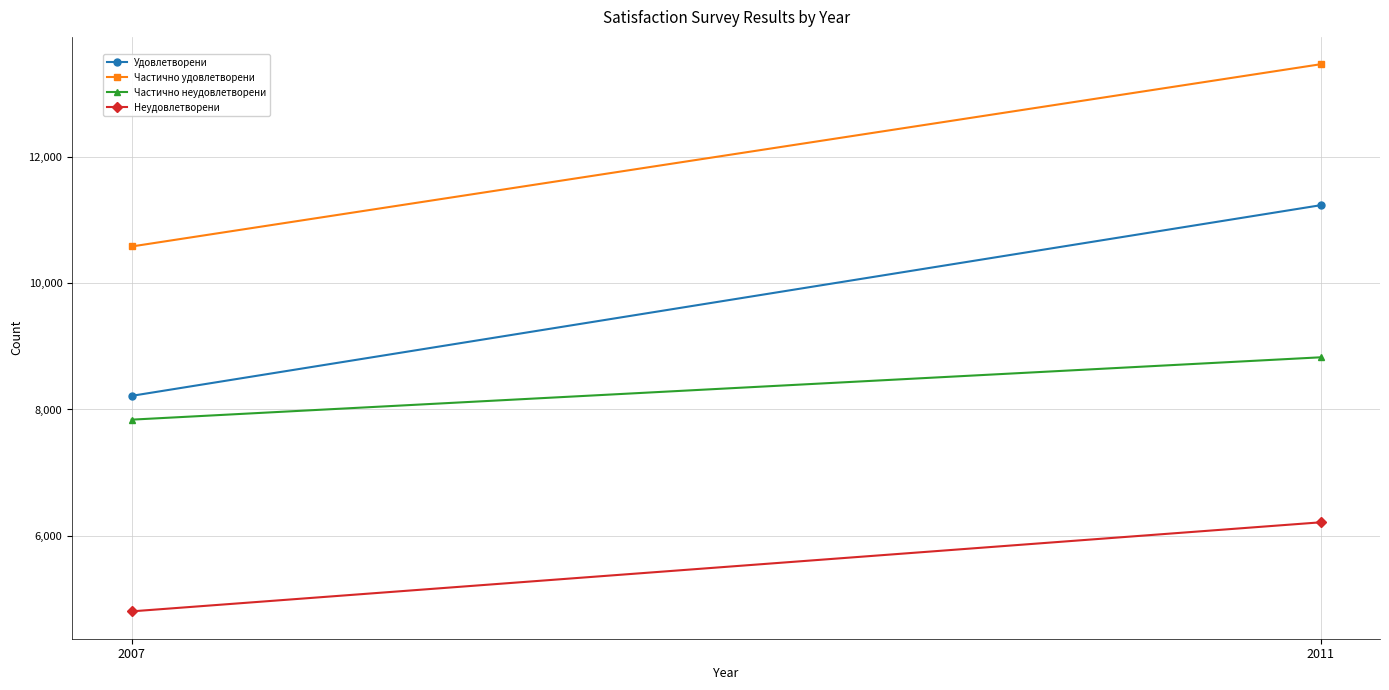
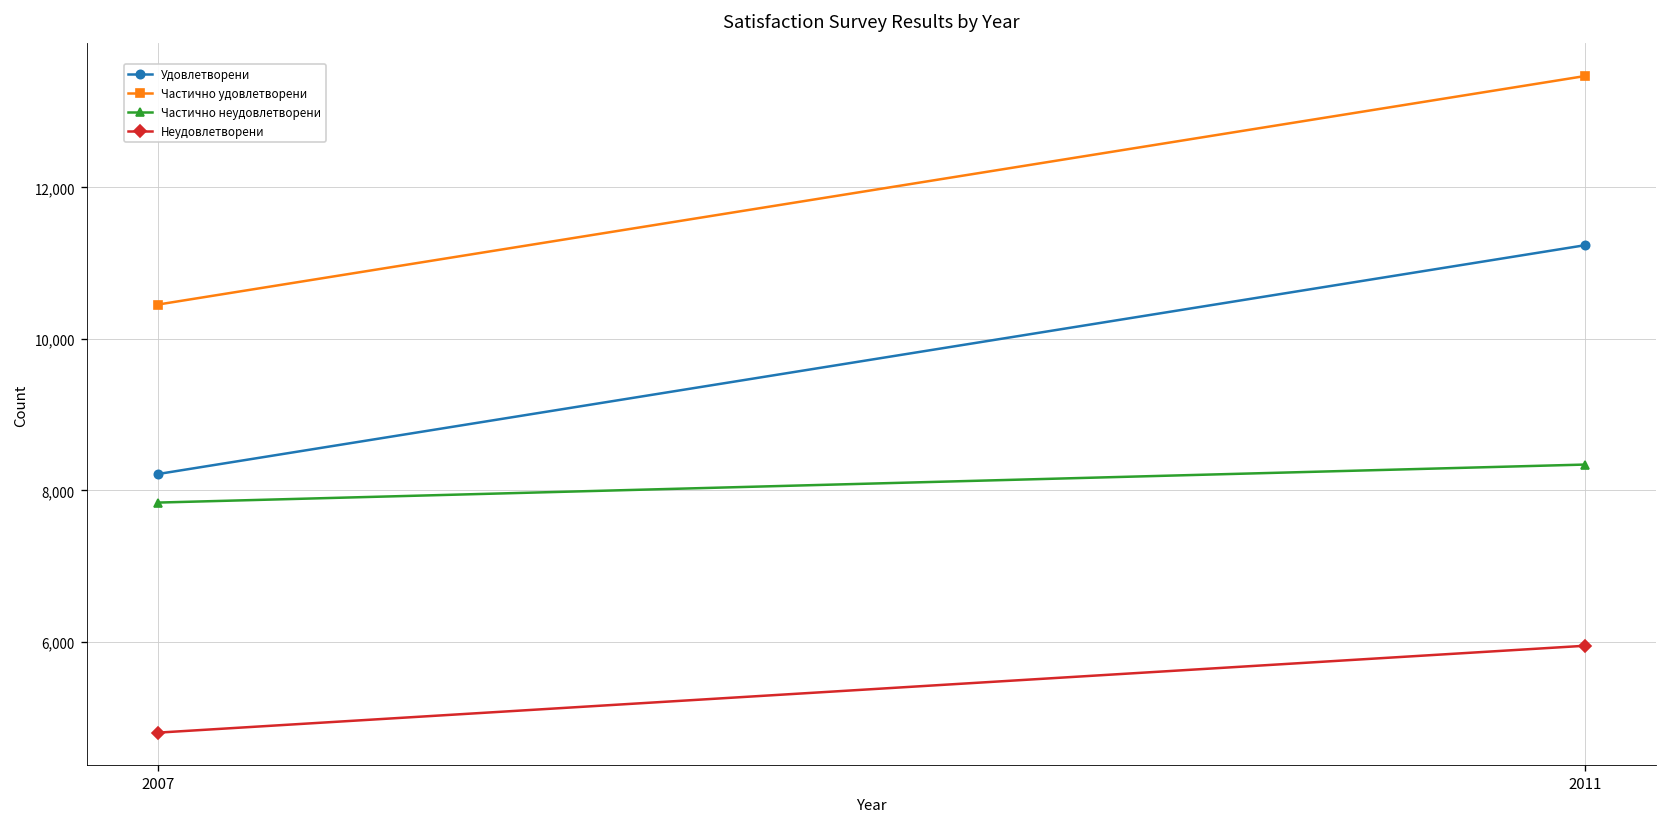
  {
    "Удовлетворени": {
      "2007": "8,200",
      "2011": "11,200"
    },
    "Частично удовлетворени": {
-     "2007": "10,600",
+     "2007": "10,500",
      "2011": "13,500"
    },
    "Частично неудовлетворени": {
      "2007": "7,800",
-     "2011": "8,800"
+     "2011": "8,300"
    },
    "Неудовлетворени": {
      "2007": "4,800",
-     "2011": "6,200"
+     "2011": "5,900"
    }
  }
